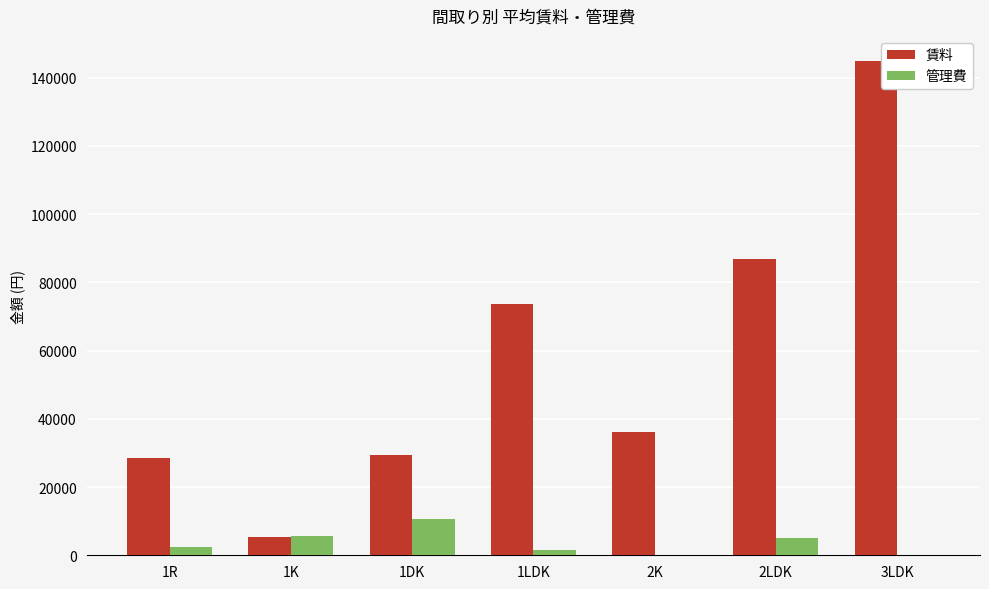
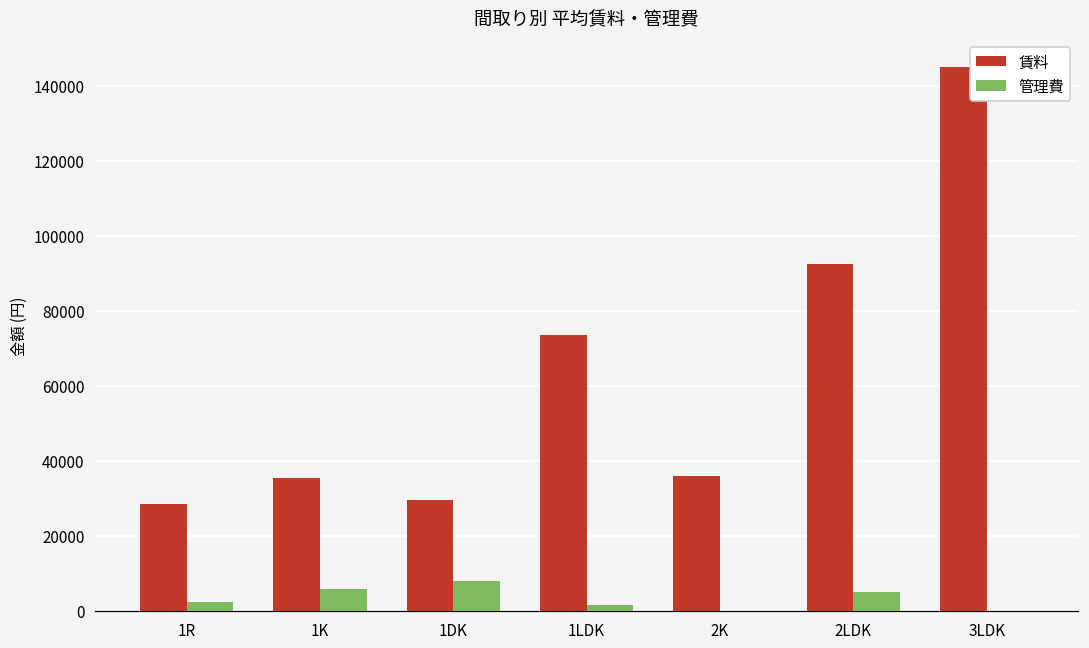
  {
    "賃料": {
      "1R": 29000,
-     "1K": 5000,
+     "1K": 36000,
      "1DK": 30000,
      "1LDK": 74000,
      "2K": 36000,
-     "2LDK": 87000,
+     "2LDK": 93000,
      "3LDK": 145000
    },
    "管理費": {
      "1R": 2000,
      "1K": 6000,
-     "1DK": 11000,
+     "1DK": 8000,
      "1LDK": 1000,
      "2K": 0,
      "2LDK": 5000,
      "3LDK": 0
    }
  }
